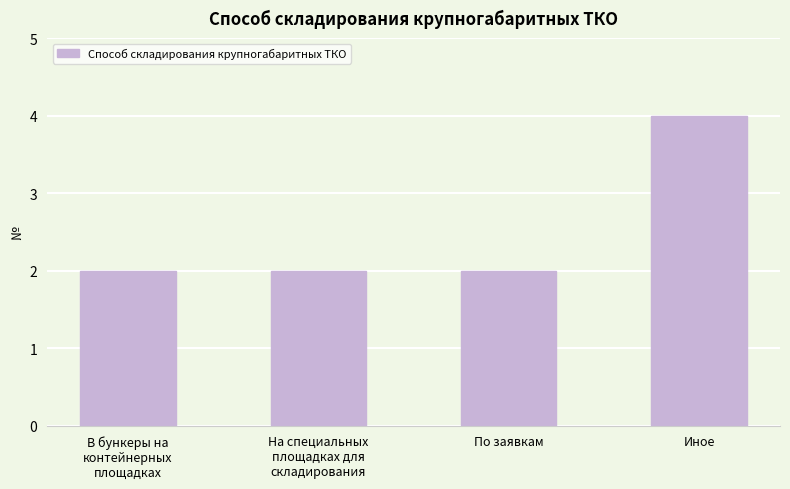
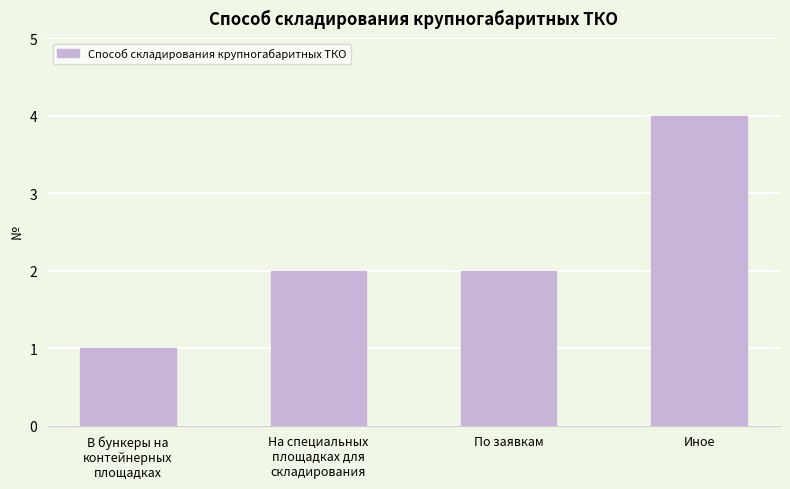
  {
-   "В бункеры на контейнерных площадках": 2,
+   "В бункеры на контейнерных площадках": 1,
    "На специальных площадках для складирования": 2,
    "По заявкам": 2,
    "Иное": 4
  }
